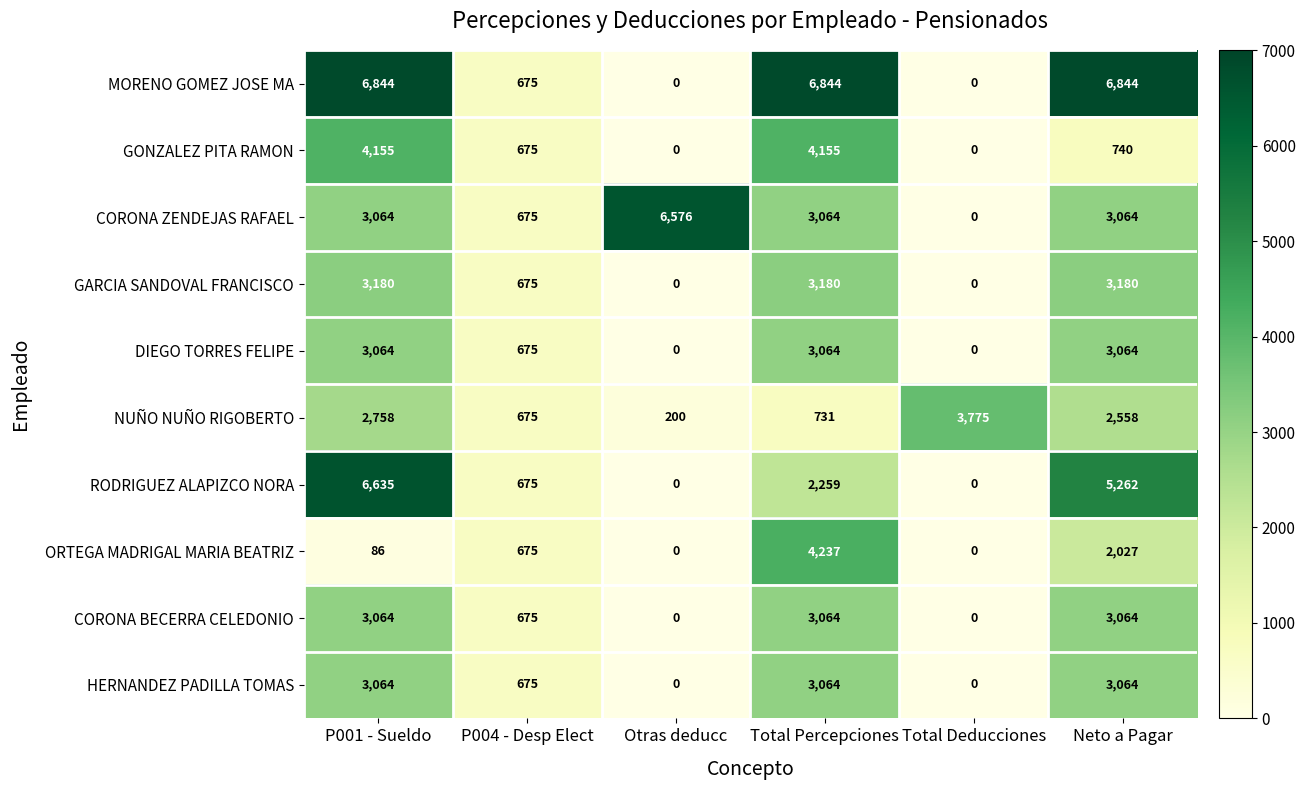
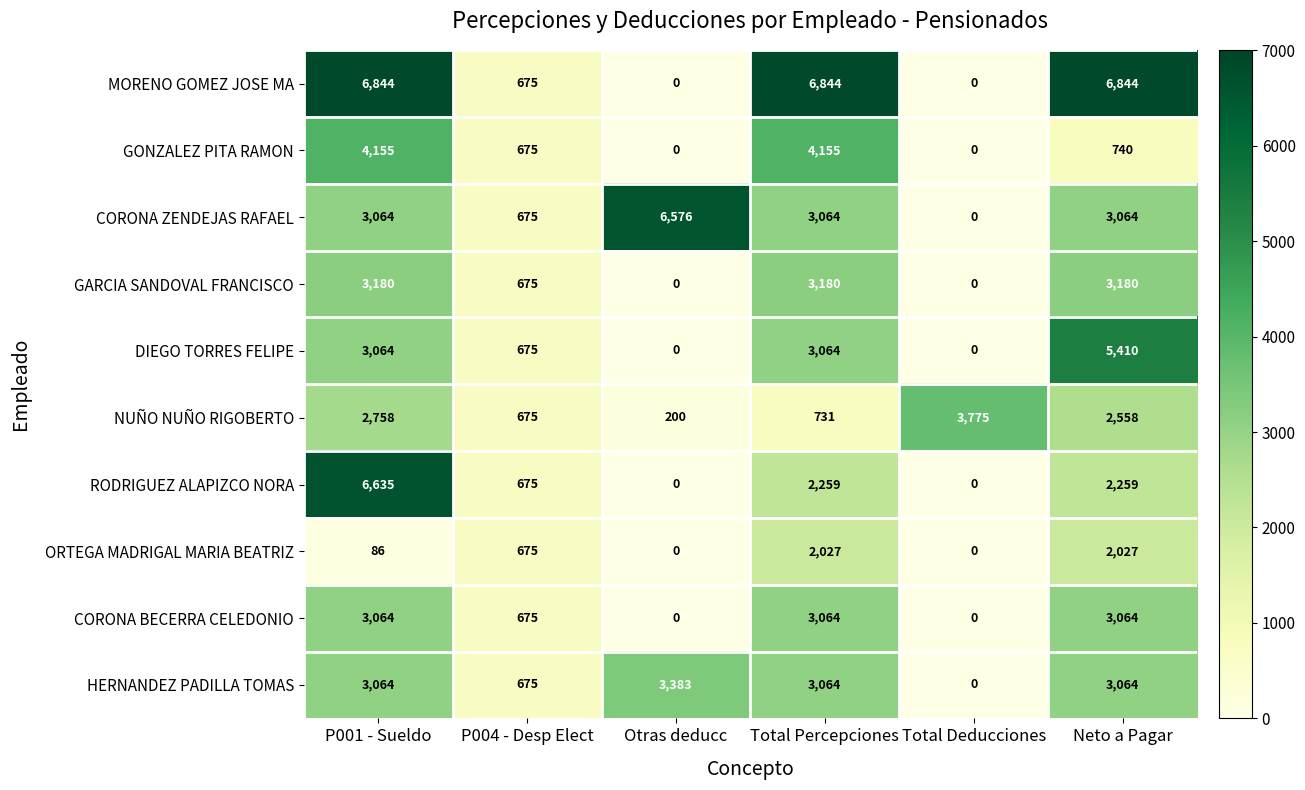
  {
    "MORENO GOMEZ JOSE MA": {
      "P001 - Sueldo": "6,844",
      "P004 - Desp Elect": "675",
      "Otras deducc": "0",
      "Total Percepciones": "6,844",
      "Total Deducciones": "0",
      "Neto a Pagar": "6,844"
    },
    "GONZALEZ PITA RAMON": {
      "P001 - Sueldo": "4,155",
      "P004 - Desp Elect": "675",
      "Otras deducc": "0",
      "Total Percepciones": "4,155",
      "Total Deducciones": "0",
      "Neto a Pagar": "740"
    },
    "CORONA ZENDEJAS RAFAEL": {
      "P001 - Sueldo": "3,064",
      "P004 - Desp Elect": "675",
      "Otras deducc": "6,576",
      "Total Percepciones": "3,064",
      "Total Deducciones": "0",
      "Neto a Pagar": "3,064"
    },
    "GARCIA SANDOVAL FRANCISCO": {
      "P001 - Sueldo": "3,180",
      "P004 - Desp Elect": "675",
      "Otras deducc": "0",
      "Total Percepciones": "3,180",
      "Total Deducciones": "0",
      "Neto a Pagar": "3,180"
    },
    "DIEGO TORRES FELIPE": {
      "P001 - Sueldo": "3,064",
      "P004 - Desp Elect": "675",
      "Otras deducc": "0",
      "Total Percepciones": "3,064",
      "Total Deducciones": "0",
-     "Neto a Pagar": "3,064"
+     "Neto a Pagar": "5,410"
    },
    "NUÑO NUÑO RIGOBERTO": {
      "P001 - Sueldo": "2,758",
      "P004 - Desp Elect": "675",
      "Otras deducc": "200",
      "Total Percepciones": "731",
      "Total Deducciones": "3,775",
      "Neto a Pagar": "2,558"
    },
    "RODRIGUEZ ALAPIZCO NORA": {
      "P001 - Sueldo": "6,635",
      "P004 - Desp Elect": "675",
      "Otras deducc": "0",
      "Total Percepciones": "2,259",
      "Total Deducciones": "0",
-     "Neto a Pagar": "5,262"
+     "Neto a Pagar": "2,259"
    },
    "ORTEGA MADRIGAL MARIA BEATRIZ": {
      "P001 - Sueldo": "86",
      "P004 - Desp Elect": "675",
      "Otras deducc": "0",
-     "Total Percepciones": "4,237",
+     "Total Percepciones": "2,027",
      "Total Deducciones": "0",
      "Neto a Pagar": "2,027"
    },
    "CORONA BECERRA CELEDONIO": {
      "P001 - Sueldo": "3,064",
      "P004 - Desp Elect": "675",
      "Otras deducc": "0",
      "Total Percepciones": "3,064",
      "Total Deducciones": "0",
      "Neto a Pagar": "3,064"
    },
    "HERNANDEZ PADILLA TOMAS": {
      "P001 - Sueldo": "3,064",
      "P004 - Desp Elect": "675",
-     "Otras deducc": "0",
+     "Otras deducc": "3,383",
      "Total Percepciones": "3,064",
      "Total Deducciones": "0",
      "Neto a Pagar": "3,064"
    }
  }
